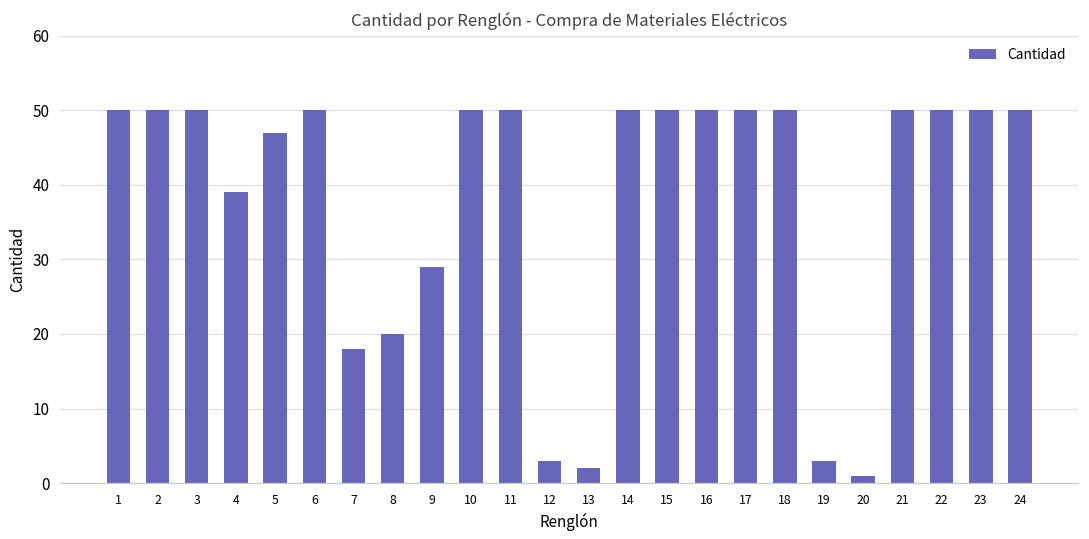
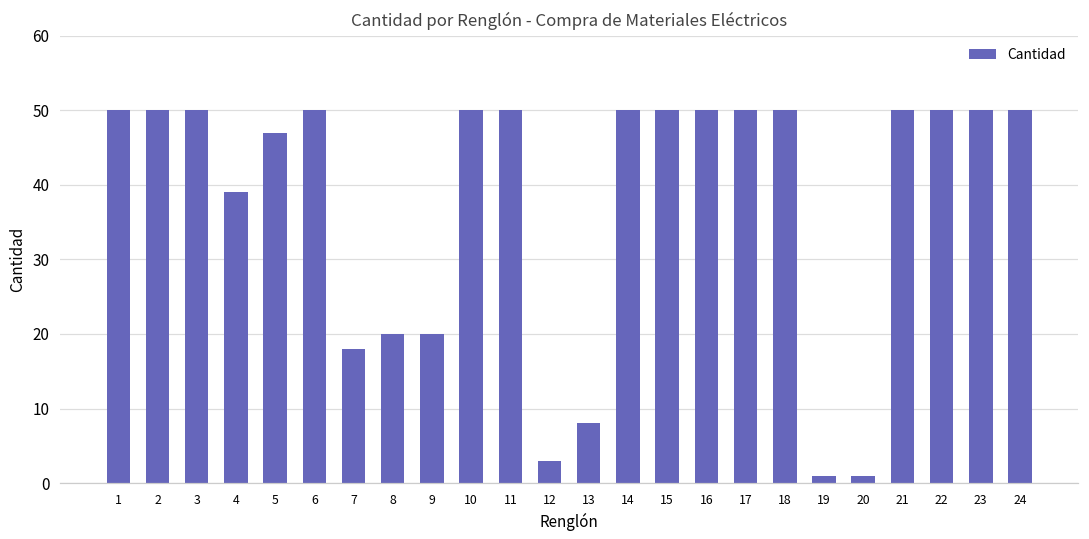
  {
    "1": 50,
    "2": 50,
    "3": 50,
    "4": 39,
    "5": 47,
    "6": 50,
    "7": 18,
    "8": 20,
-   "9": 29,
+   "9": 20,
    "10": 50,
    "11": 50,
    "12": 3,
-   "13": 2,
+   "13": 8,
    "14": 50,
    "15": 50,
    "16": 50,
    "17": 50,
    "18": 50,
-   "19": 3,
+   "19": 1,
    "20": 1,
    "21": 50,
    "22": 50,
    "23": 50,
    "24": 50
  }
